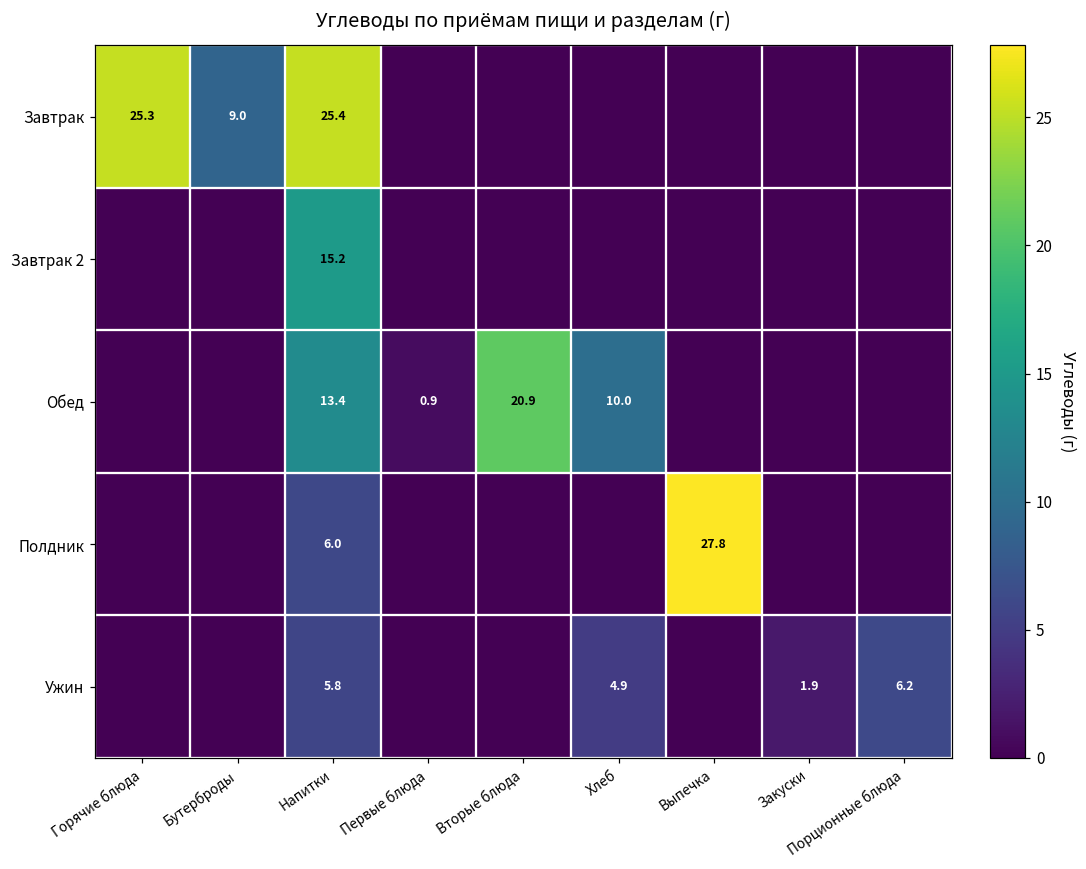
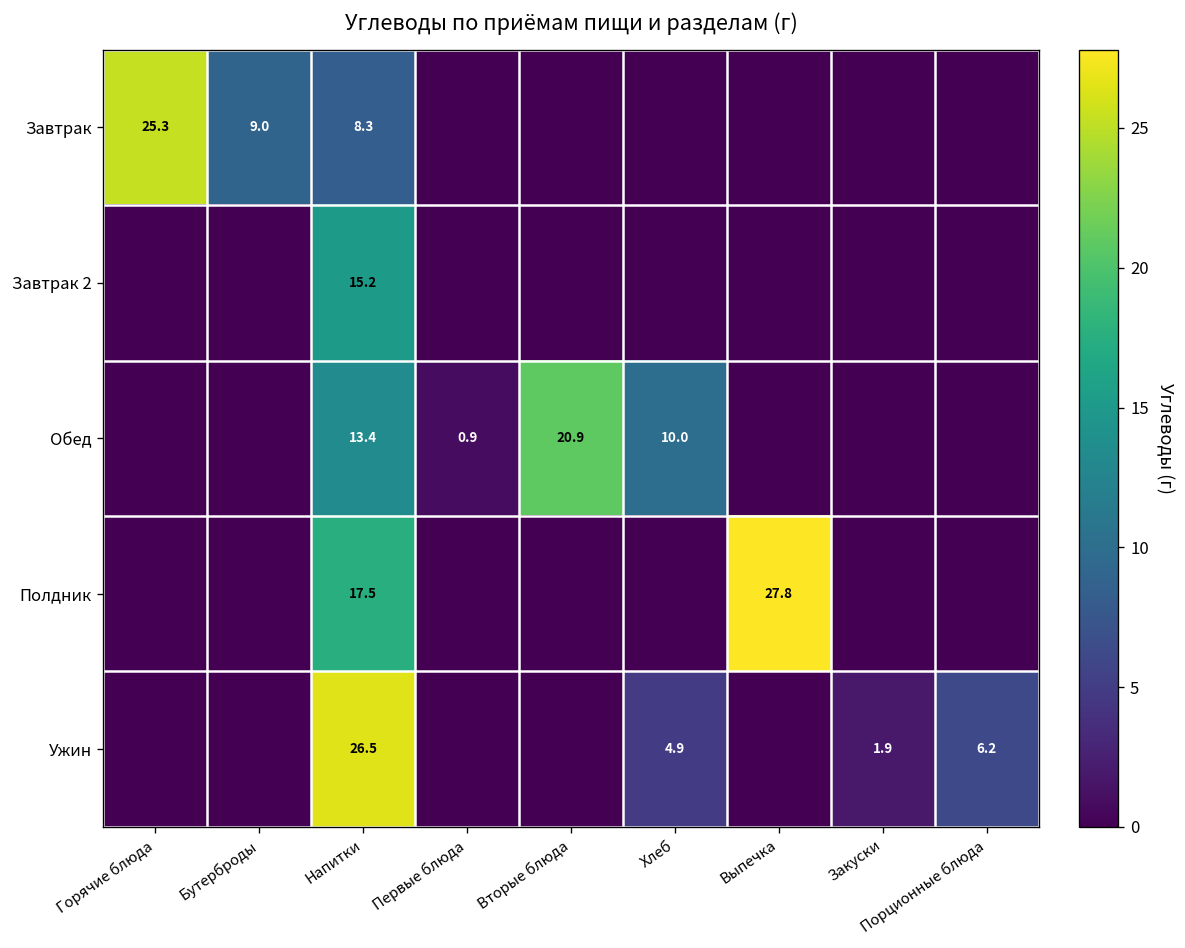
  {
    "Завтрак": {
      "Горячие блюда": 25.3,
      "Бутерброды": 9.0,
-     "Напитки": 25.4
+     "Напитки": 8.3
    },
    "Завтрак 2": {
      "Напитки": 15.2
    },
    "Обед": {
      "Напитки": 13.4,
      "Первые блюда": 0.9,
      "Вторые блюда": 20.9,
      "Хлеб": 10.0
    },
    "Полдник": {
-     "Напитки": 6.0,
+     "Напитки": 17.5,
      "Выпечка": 27.8
    },
    "Ужин": {
-     "Напитки": 5.8,
+     "Напитки": 26.5,
      "Хлеб": 4.9,
      "Закуски": 1.9,
      "Порционные блюда": 6.2
    }
  }
